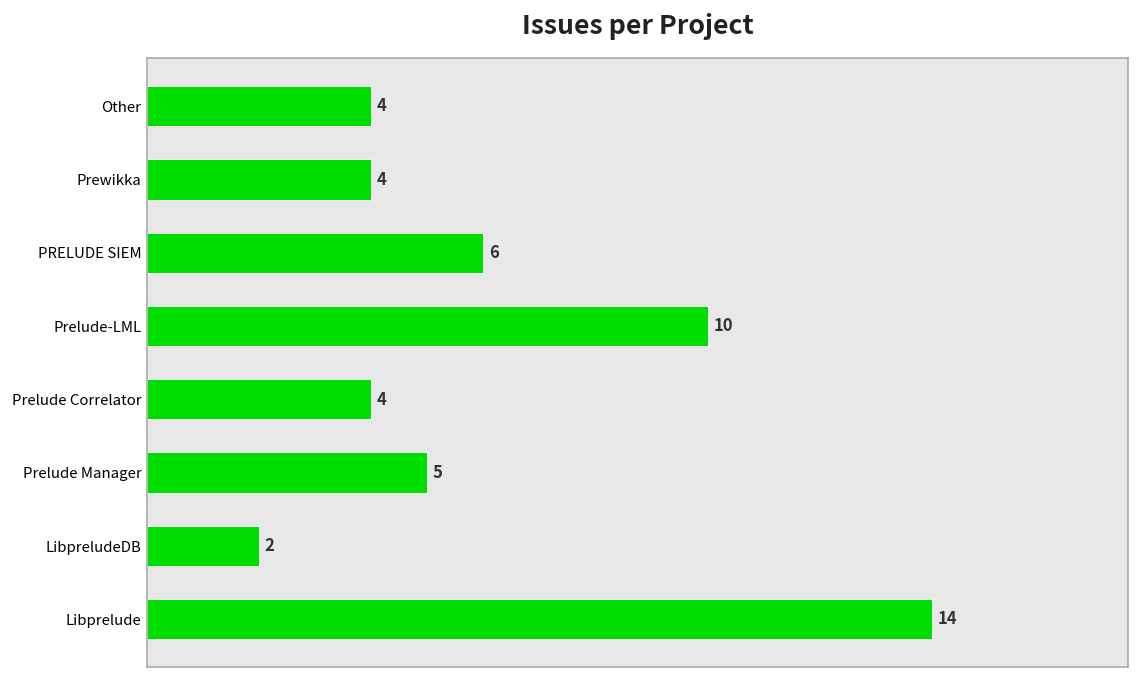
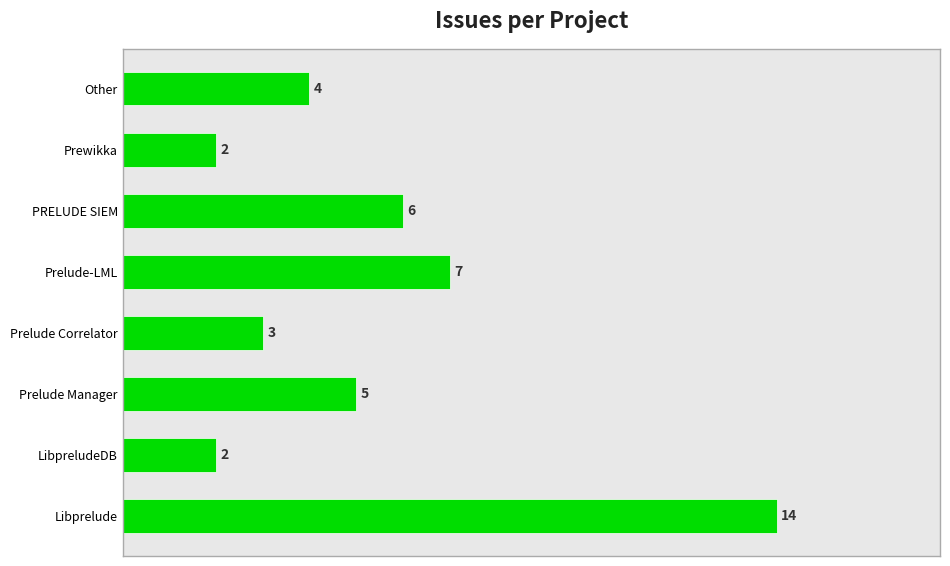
  {
    "Other": 4,
-   "Prewikka": 4,
+   "Prewikka": 2,
    "PRELUDE SIEM": 6,
-   "Prelude-LML": 10,
-   "Prelude Correlator": 4,
+   "Prelude-LML": 7,
+   "Prelude Correlator": 3,
    "Prelude Manager": 5,
    "LibpreludeDB": 2,
    "Libprelude": 14
  }
